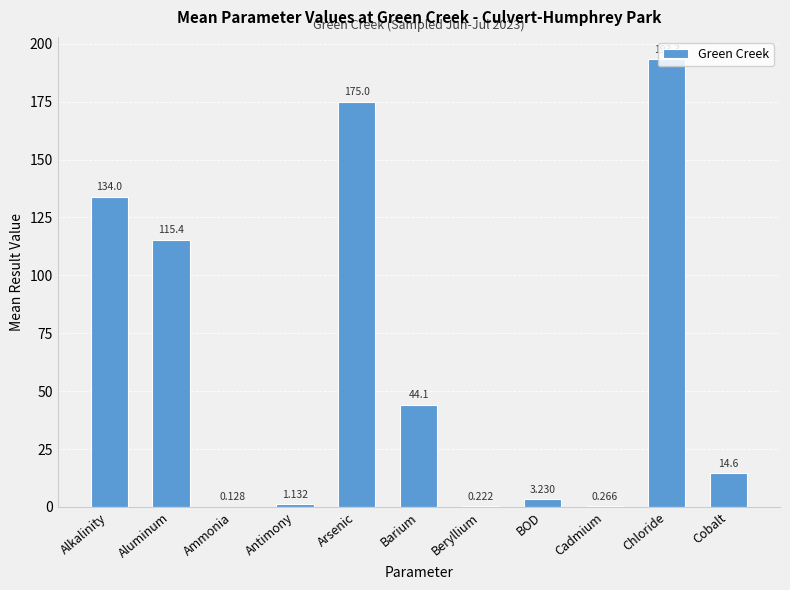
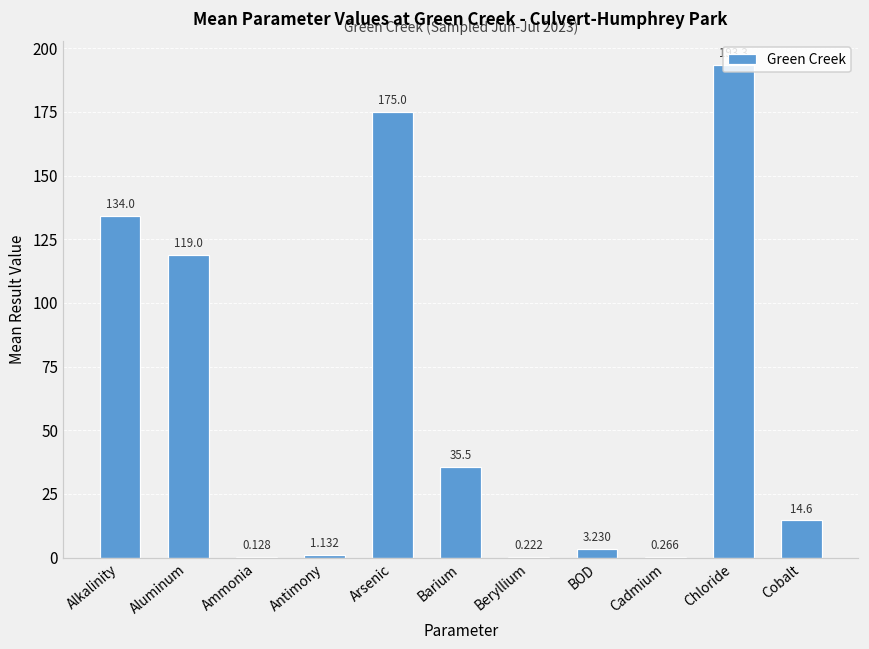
  {
    "Alkalinity": 134.0,
-   "Aluminum": 115.4,
+   "Aluminum": 119.0,
    "Ammonia": 0.128,
    "Antimony": 1.132,
    "Arsenic": 175.0,
-   "Barium": 44.1,
+   "Barium": 35.5,
    "Beryllium": 0.222,
    "BOD": 3.230,
    "Cadmium": 0.266,
    "Cobalt": 14.6
  }
